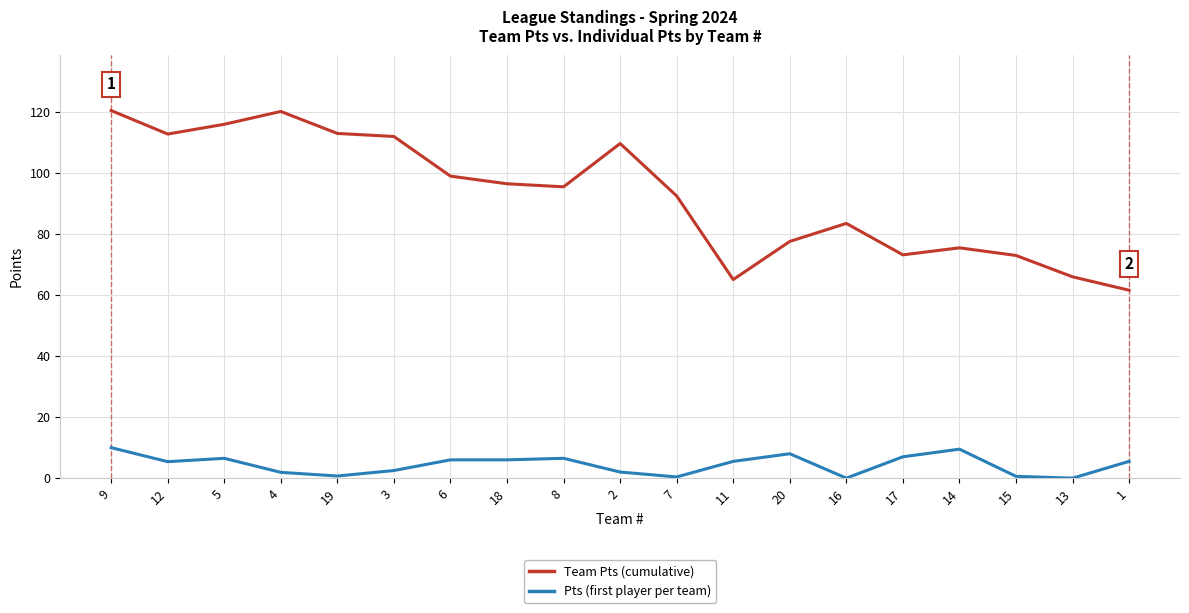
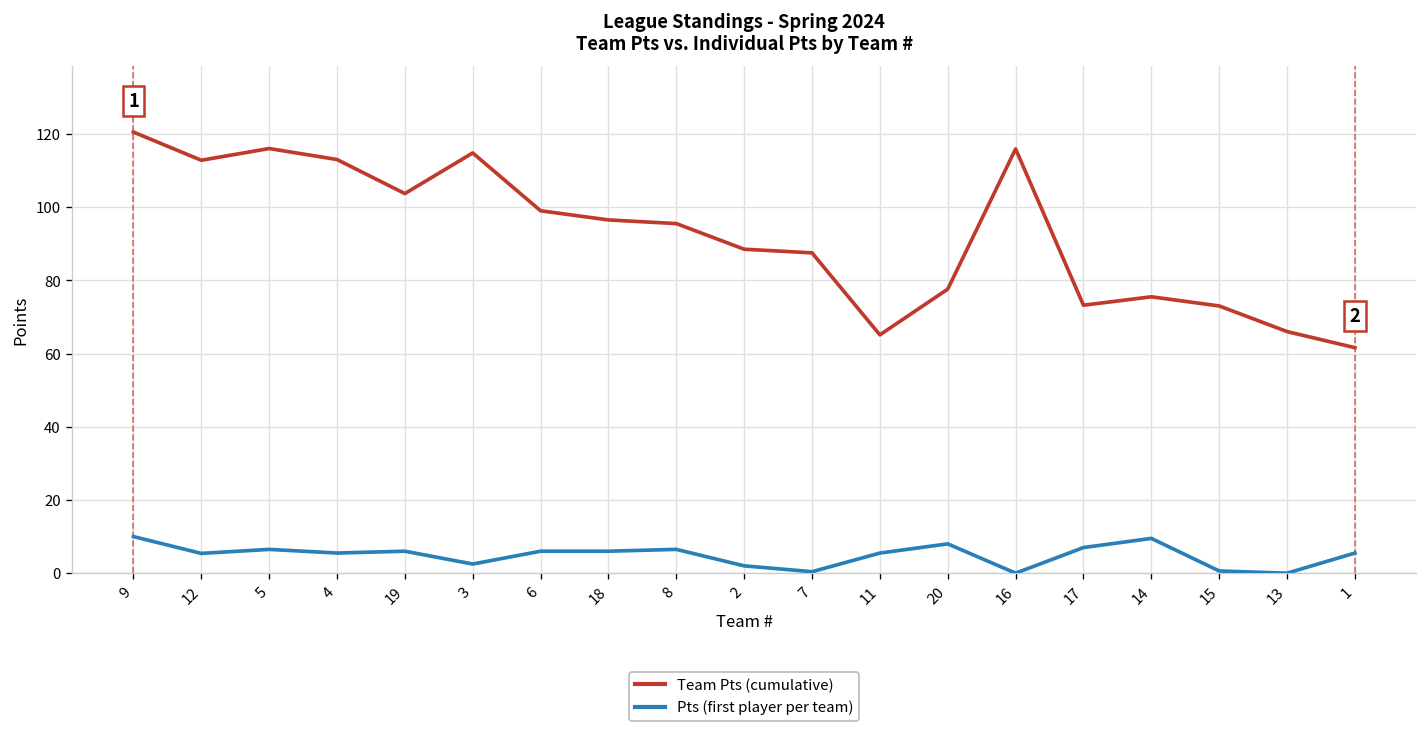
  {
    "Team Pts (cumulative)": {
      "12": 113,
      "5": 116,
-     "4": 120,
-     "19": 113,
-     "3": 112,
+     "4": 113,
+     "19": 104,
+     "3": 115,
      "6": 99,
      "18": 97,
      "8": 96,
-     "2": 110,
-     "7": 93,
+     "2": 89,
+     "7": 88,
      "11": 65,
      "20": 78,
-     "16": 84,
+     "16": 116,
      "17": 73,
      "14": 76,
      "15": 73,
      "13": 66
    },
    "Pts (first player per team)": {
      "9": 10,
      "12": 5,
      "5": 7,
-     "4": 2,
-     "19": 1,
+     "4": 6,
+     "19": 6,
      "3": 3,
      "6": 6,
      "18": 6,
      "8": 7,
      "2": 2,
      "7": 0,
      "11": 6,
      "20": 8,
      "16": 0,
      "17": 7,
      "14": 10,
      "15": 1,
      "13": 0,
      "1": 6
    }
  }
